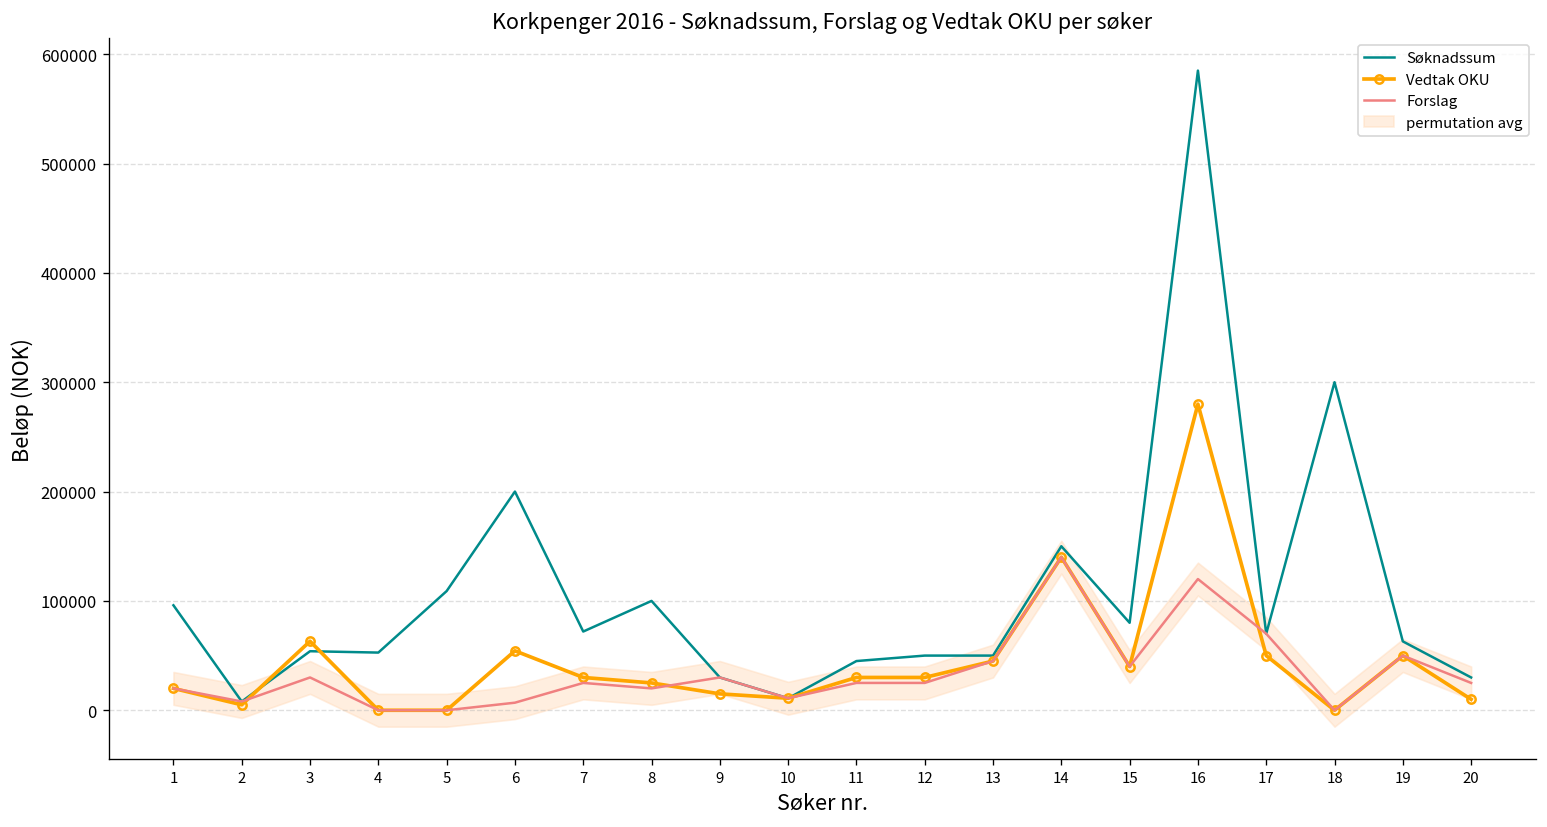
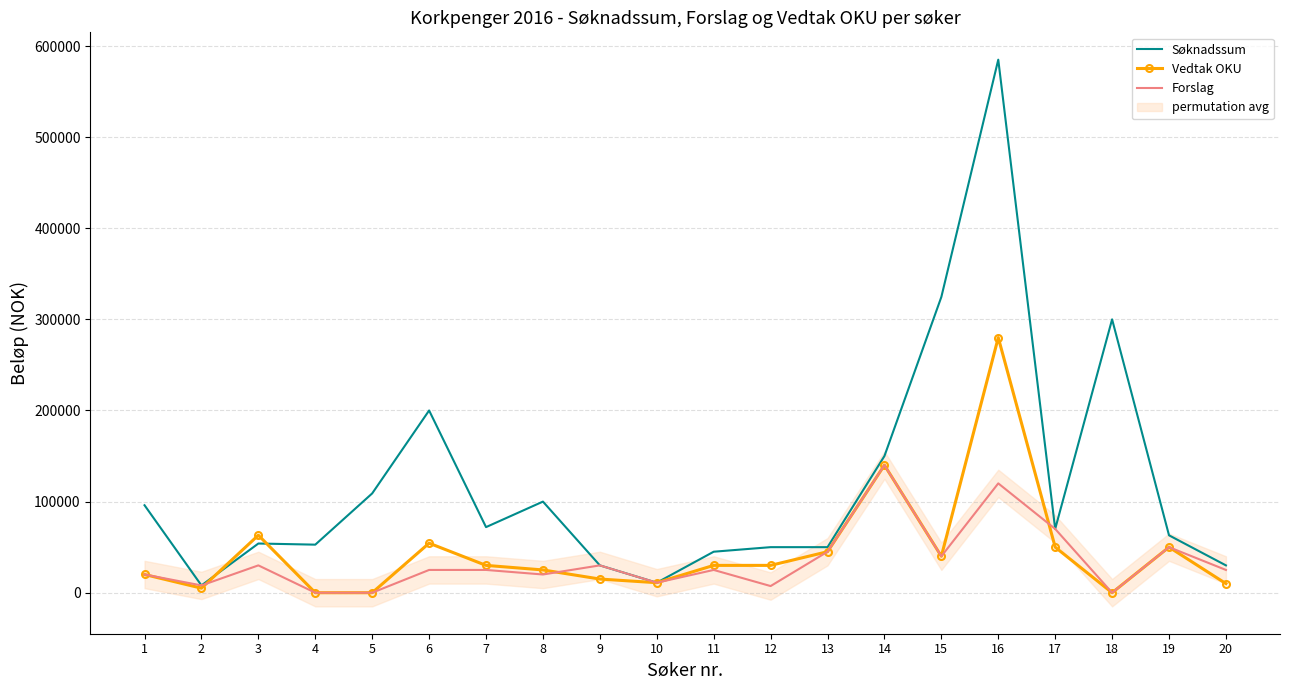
  {
    "Søknadssum": {
      "1": 100000,
      "3": 50000,
      "4": 50000,
      "5": 110000,
      "6": 200000,
      "7": 70000,
      "8": 100000,
      "11": 50000,
      "12": 50000,
      "13": 50000,
      "14": 150000,
-     "15": 80000,
+     "15": 320000,
      "16": 590000,
      "18": 300000,
      "20": 30000
    },
    "Vedtak OKU": {
      "2": 10000,
      "3": 60000,
      "6": 50000,
      "7": 30000,
      "8": 30000,
      "9": 20000,
      "11": 30000,
      "12": 30000,
      "16": 280000,
      "17": 50000,
      "20": 10000
    },
    "Forslag": {
      "3": 30000,
-     "6": 10000,
+     "6": 30000,
      "7": 30000,
      "8": 20000,
      "11": 30000,
-     "12": 30000,
+     "12": 10000,
      "16": 120000,
      "20": 30000
    }
  }
